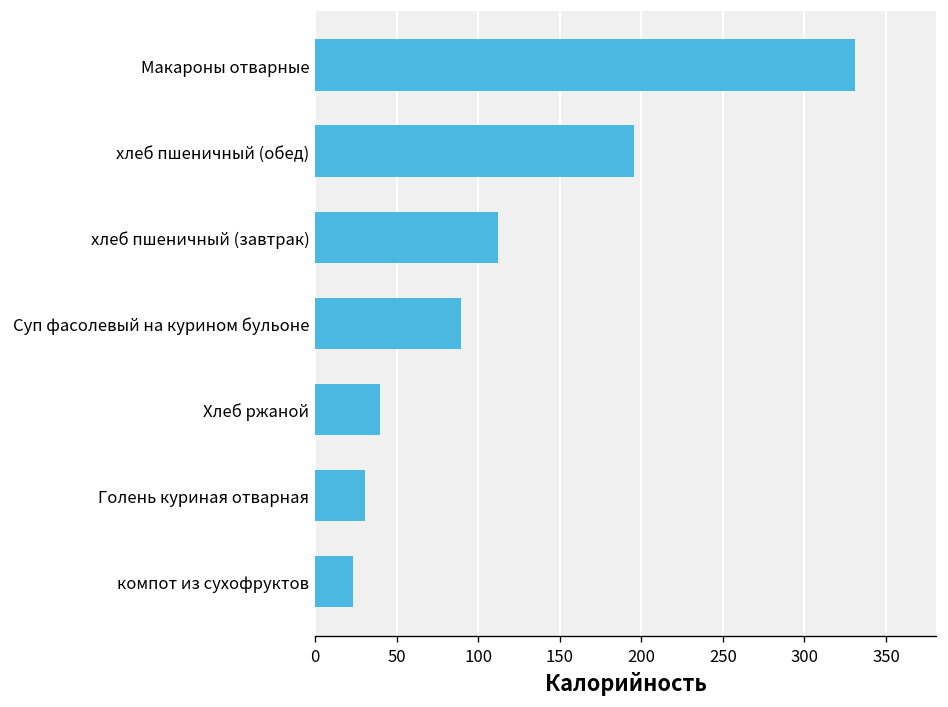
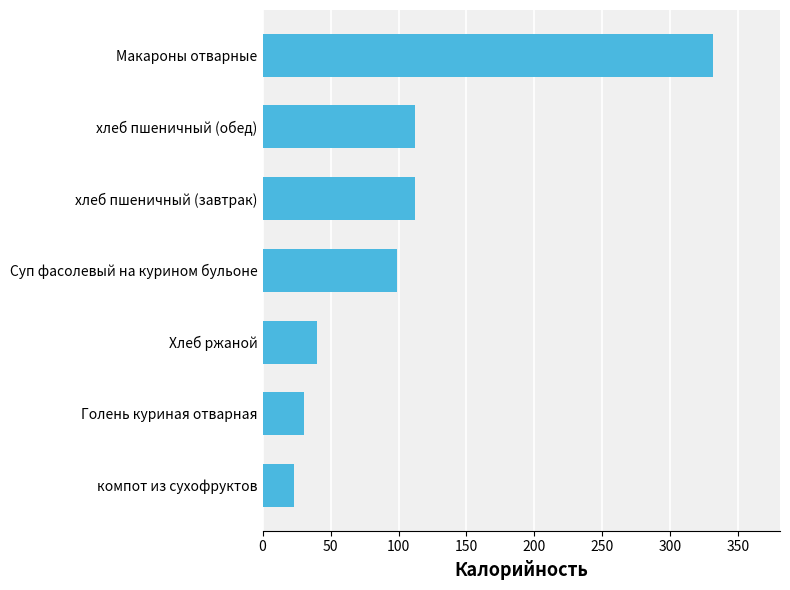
  {
    "Макароны отварные": 331,
-   "хлеб пшеничный (обед)": 196,
+   "хлеб пшеничный (обед)": 112,
    "хлеб пшеничный (завтрак)": 112,
-   "Суп фасолевый на курином бульоне": 90,
+   "Суп фасолевый на курином бульоне": 99,
    "Хлеб ржаной": 40,
    "Голень куриная отварная": 30,
    "компот из сухофруктов": 23
  }
